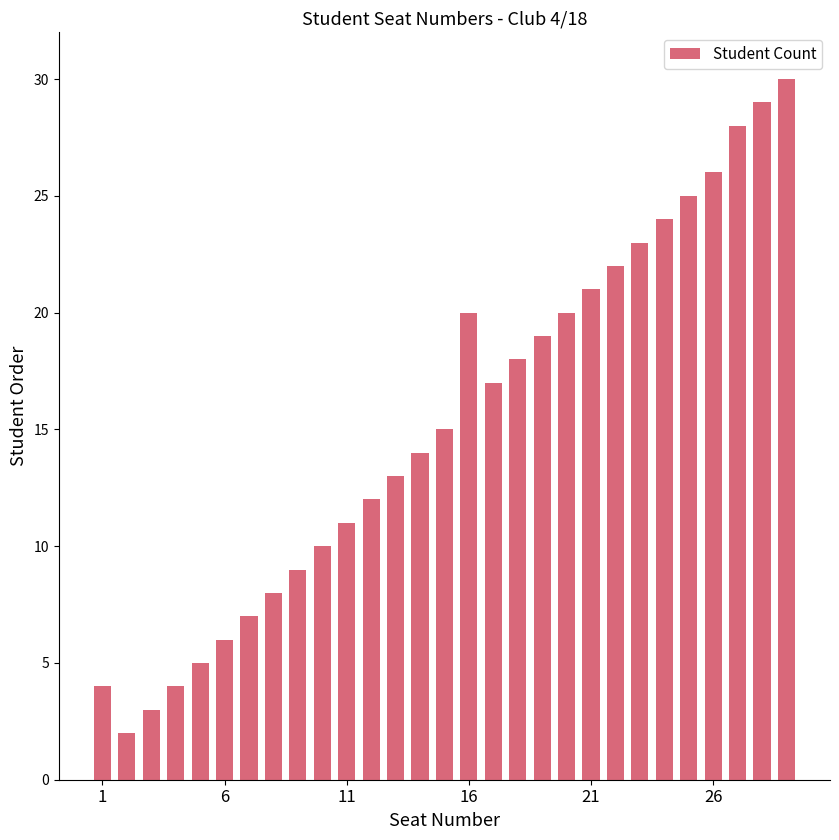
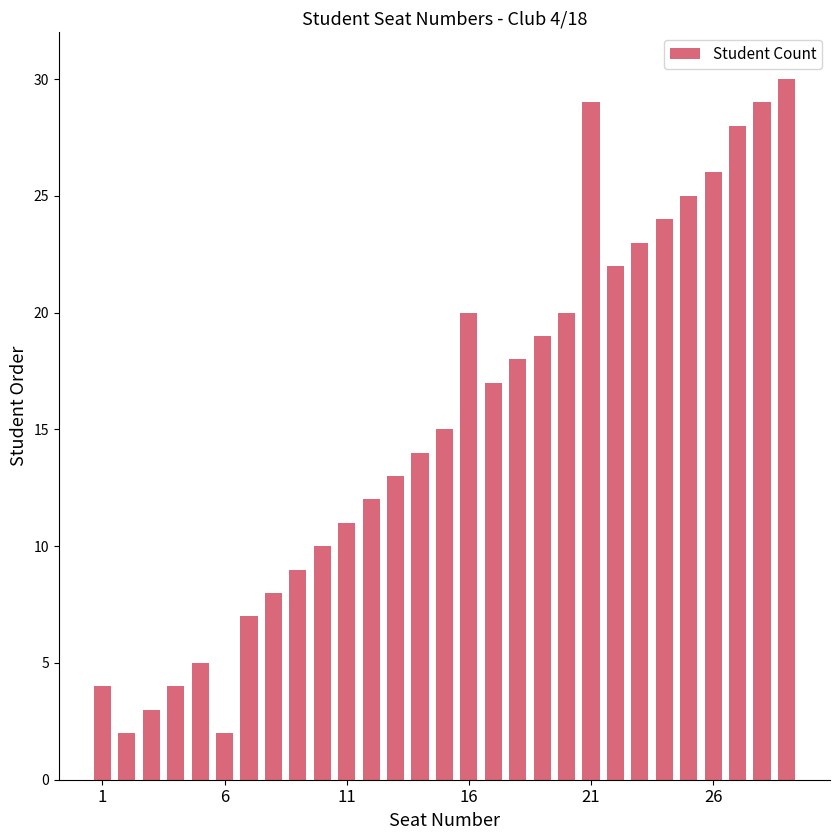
  {
    "1": 4,
-   "6": 6,
+   "6": 2,
    "11": 11,
    "16": 20,
-   "21": 21,
+   "21": 29,
    "26": 26
  }
